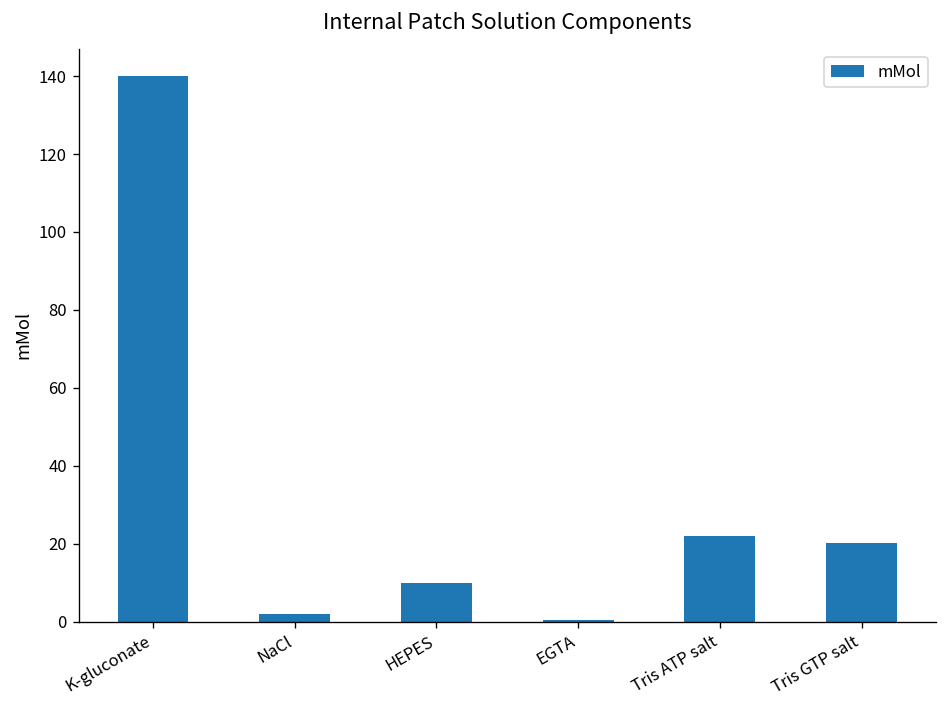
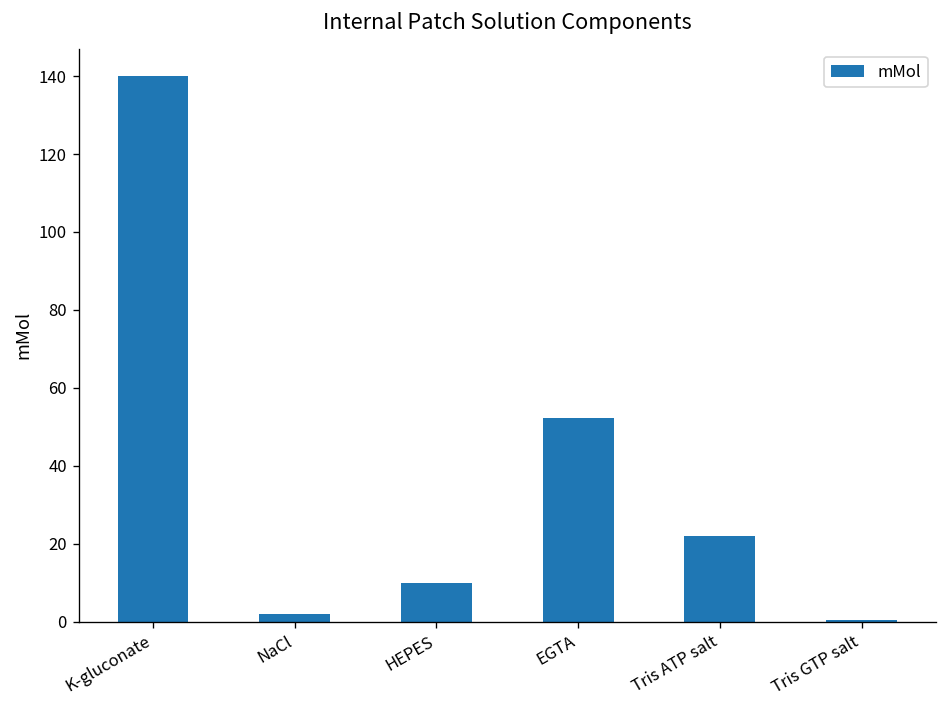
  {
    "K-gluconate": 140,
    "NaCl": 2,
    "HEPES": 10,
-   "EGTA": 1,
+   "EGTA": 52,
    "Tris ATP salt": 22,
-   "Tris GTP salt": 20
+   "Tris GTP salt": 0
  }
